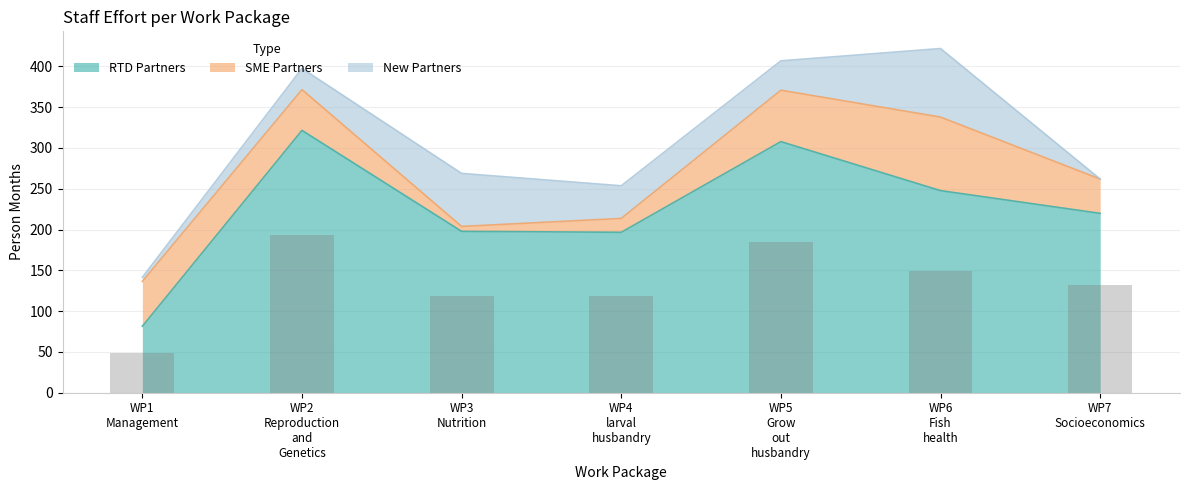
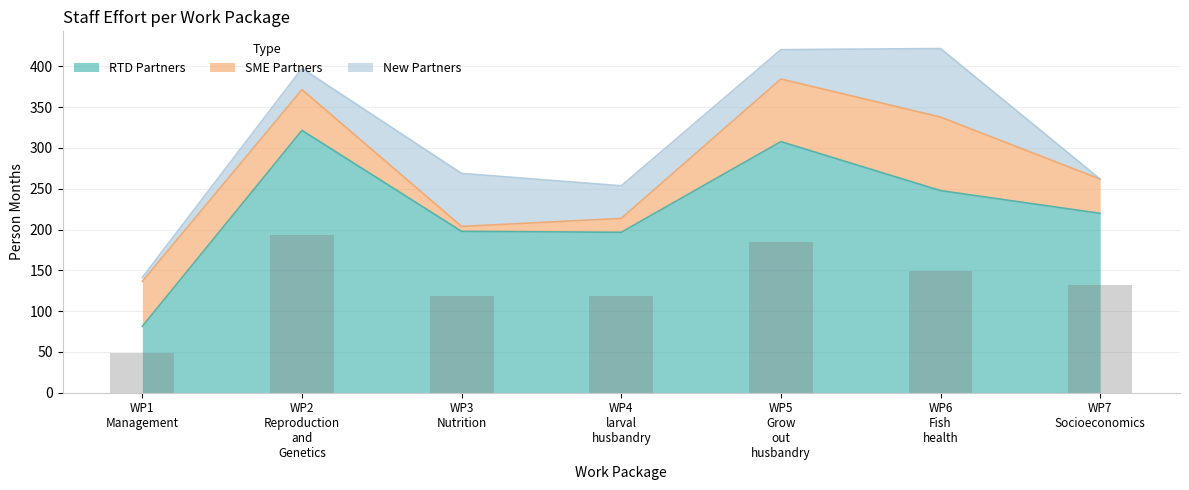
  {
    "RTD Partners": {
      "WP1 Management": 80,
      "WP2 Reproduction and Genetics": 320,
      "WP3 Nutrition": 200,
      "WP4 larval husbandry": 200,
      "WP5 Grow out husbandry": 310,
      "WP6 Fish health": 250,
      "WP7 Socioeconomics": 220
    },
    "SME Partners": {
      "WP1 Management": 60,
      "WP2 Reproduction and Genetics": 50,
      "WP3 Nutrition": 10,
      "WP4 larval husbandry": 20,
-     "WP5 Grow out husbandry": 60,
+     "WP5 Grow out husbandry": 80,
      "WP6 Fish health": 90
    }
  }
